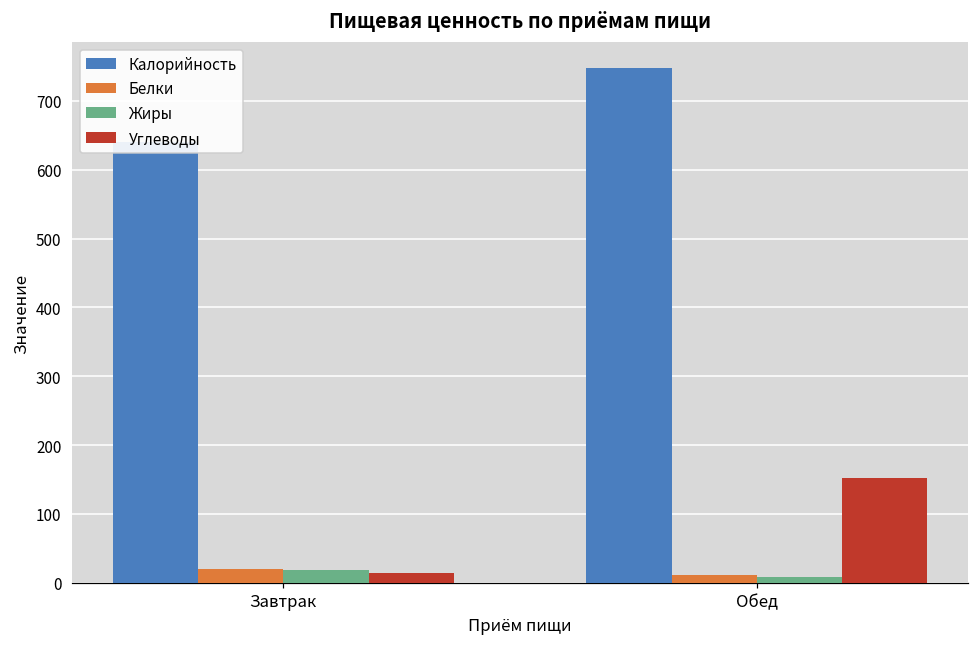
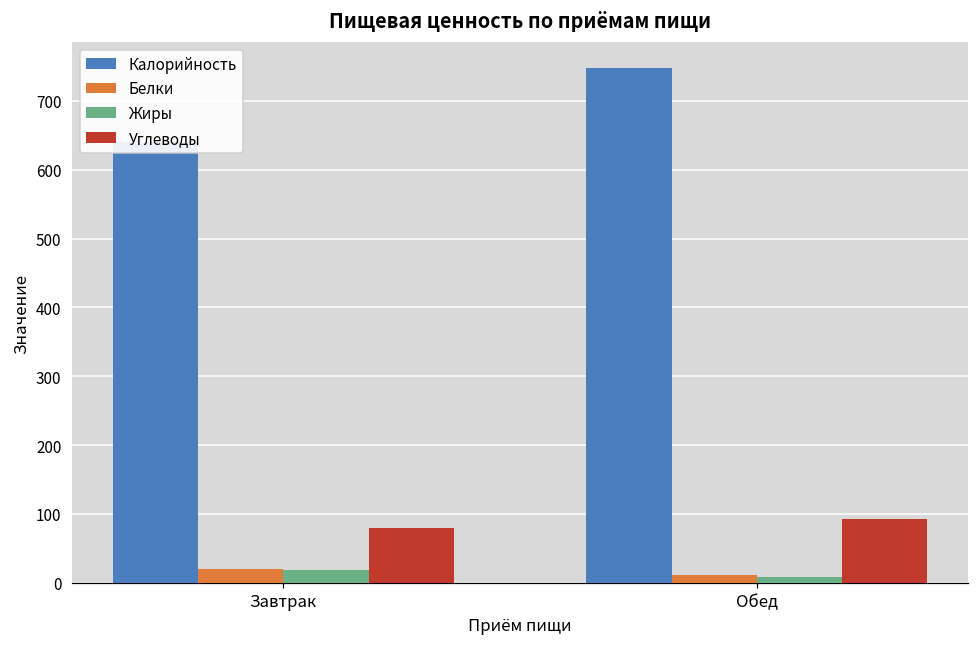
  {
    "Калорийность": {
      "Обед": 750
    },
    "Белки": {
      "Завтрак": 20,
      "Обед": 10
    },
    "Жиры": {
      "Завтрак": 20,
      "Обед": 10
    },
    "Углеводы": {
-     "Завтрак": 10,
-     "Обед": 150
+     "Завтрак": 80,
+     "Обед": 90
    }
  }
